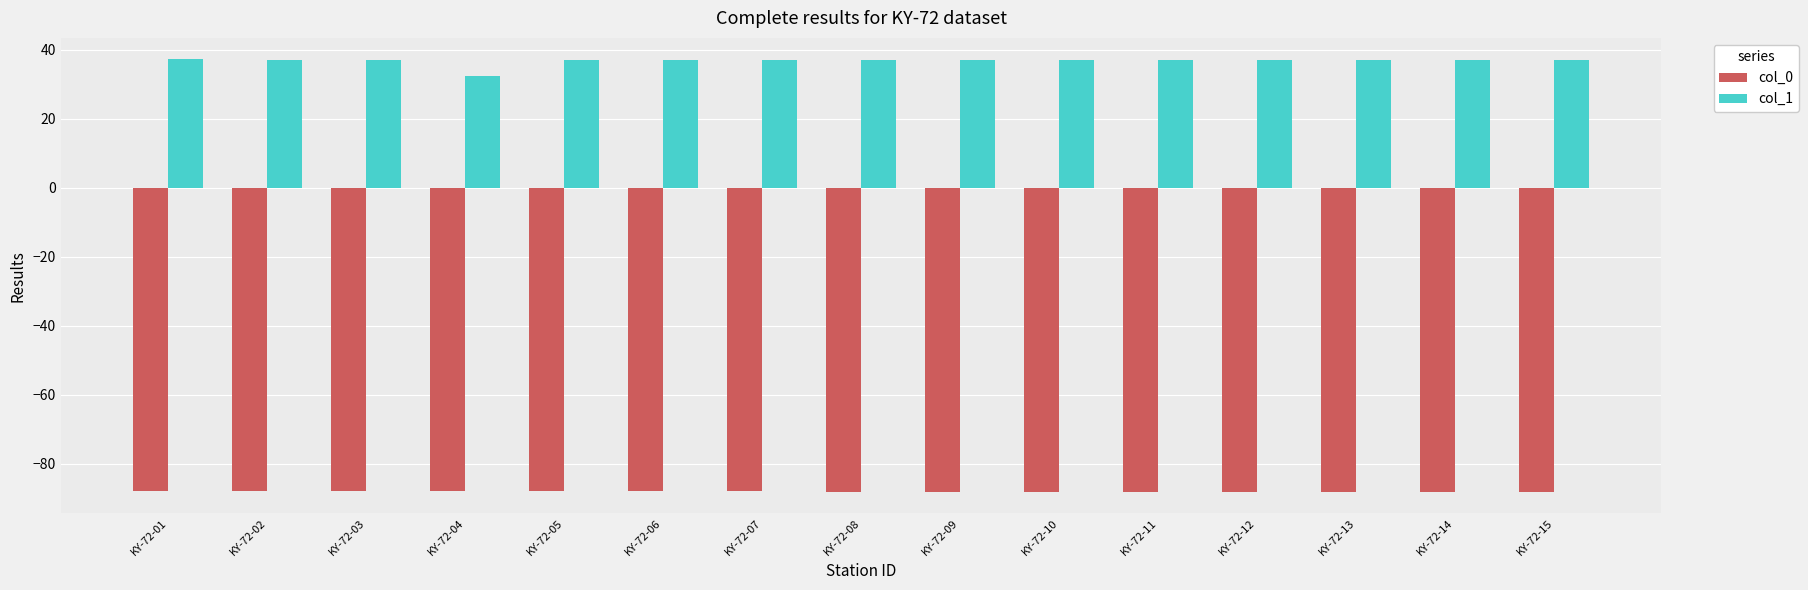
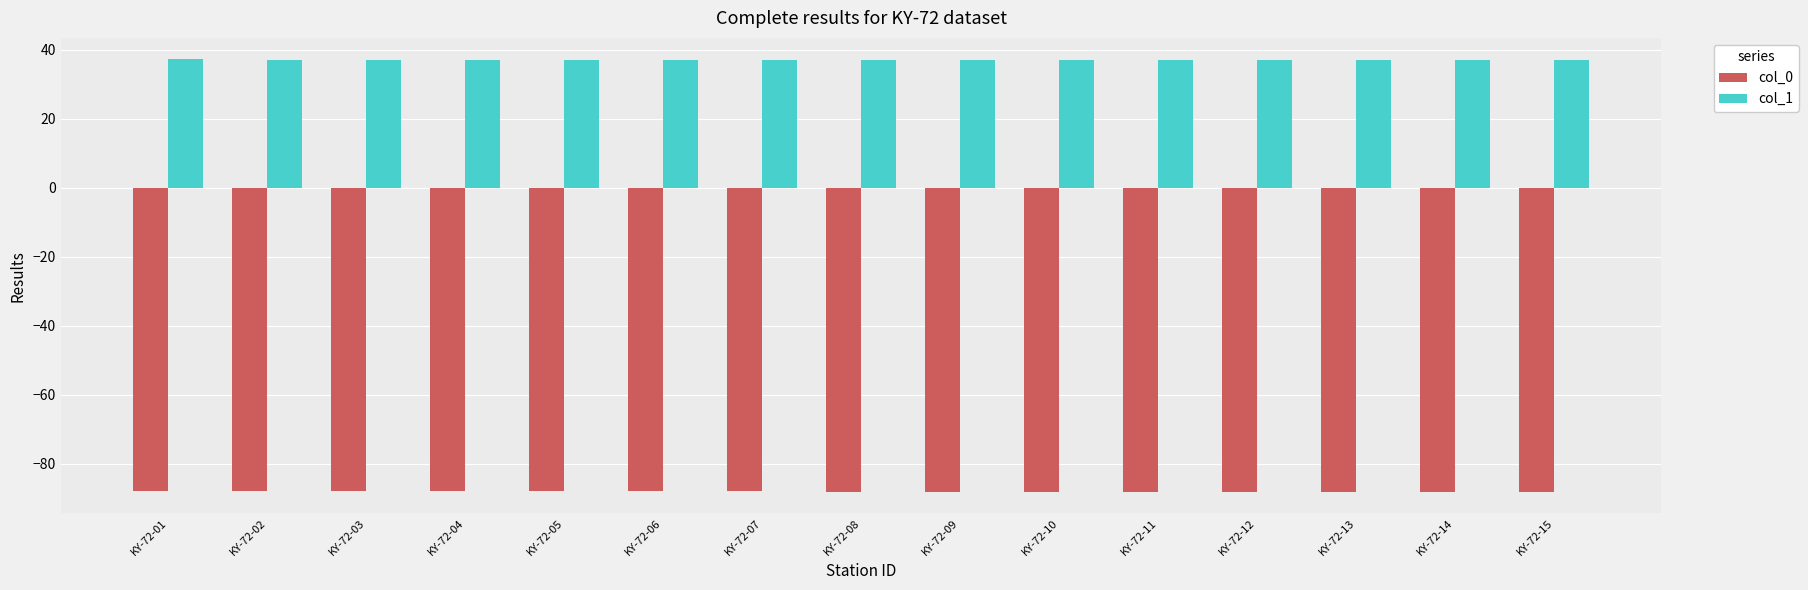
  {
    "col_0": {
      "KY-72-01": -88,
      "KY-72-02": -88,
      "KY-72-03": -88,
      "KY-72-04": -88,
      "KY-72-05": -88,
      "KY-72-06": -88,
      "KY-72-07": -88,
      "KY-72-08": -88,
      "KY-72-09": -88,
      "KY-72-10": -88,
      "KY-72-11": -88,
      "KY-72-12": -88,
      "KY-72-13": -88,
      "KY-72-14": -88,
      "KY-72-15": -88
    },
    "col_1": {
      "KY-72-01": 37,
      "KY-72-02": 37,
      "KY-72-03": 37,
-     "KY-72-04": 32,
+     "KY-72-04": 37,
      "KY-72-05": 37,
      "KY-72-06": 37,
      "KY-72-07": 37,
      "KY-72-08": 37,
      "KY-72-09": 37,
      "KY-72-10": 37,
      "KY-72-11": 37,
      "KY-72-12": 37,
      "KY-72-13": 37,
      "KY-72-14": 37,
      "KY-72-15": 37
    }
  }
